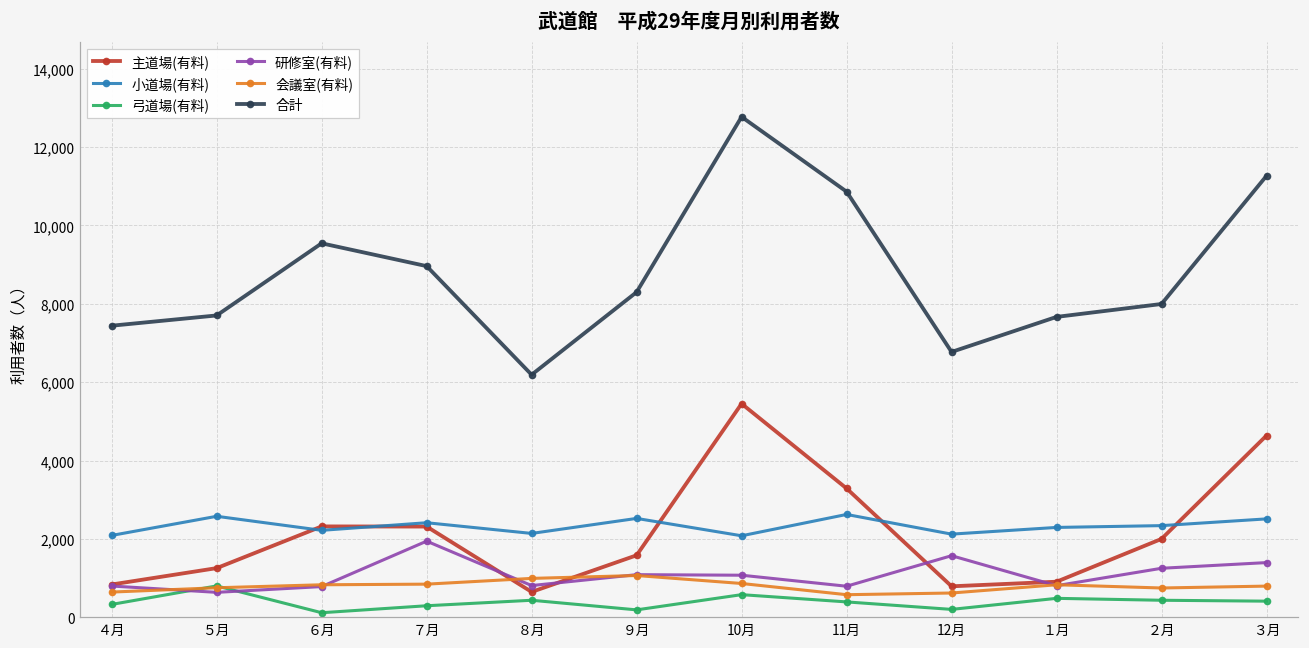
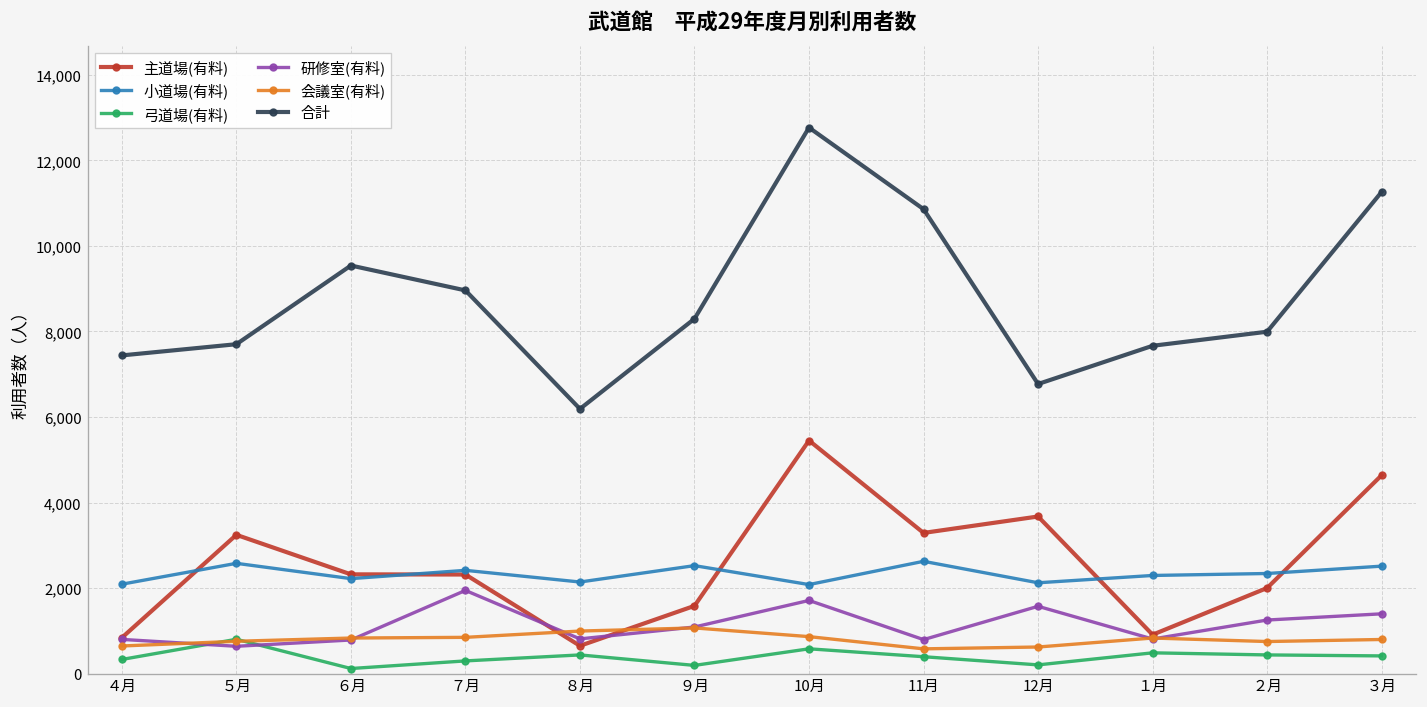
  {
    "主道場(有料)": {
-     "５月": "1,300",
+     "５月": "3,200",
      "６月": "2,300",
      "７月": "2,300",
      "８月": "600",
      "９月": "1,600",
      "10月": "5,500",
      "11月": "3,300",
-     "12月": "800",
+     "12月": "3,700",
      "１月": "900",
      "２月": "2,000",
      "３月": "4,600"
    },
    "小道場(有料)": {
      "４月": "2,100",
      "５月": "2,600",
      "６月": "2,200",
      "７月": "2,400",
      "８月": "2,100",
      "９月": "2,500",
      "10月": "2,100",
      "11月": "2,600",
      "12月": "2,100",
      "１月": "2,300",
      "２月": "2,300",
      "３月": "2,500"
    },
    "弓道場(有料)": {
      "４月": "300",
      "６月": "100",
      "７月": "300",
      "８月": "400",
      "９月": "200",
      "10月": "600",
      "11月": "400",
      "12月": "200",
      "１月": "500",
      "２月": "400",
      "３月": "400"
    },
    "研修室(有料)": {
      "５月": "600",
      "７月": "1,900",
      "８月": "800",
-     "10月": "1,100",
+     "10月": "1,700",
      "11月": "800",
      "12月": "1,600",
      "２月": "1,300",
      "３月": "1,400"
    },
    "会議室(有料)": {
      "４月": "600",
      "７月": "800",
      "８月": "1,000",
      "10月": "900",
      "11月": "600",
      "12月": "600",
      "２月": "700",
      "３月": "800"
    },
    "合計": {
      "４月": "7,400",
      "５月": "7,700",
      "６月": "9,500",
      "７月": "9,000",
      "８月": "6,200",
      "９月": "8,300",
      "10月": "12,800",
      "11月": "10,900",
      "12月": "6,800",
      "１月": "7,700",
      "２月": "8,000",
      "３月": "11,300"
    }
  }
